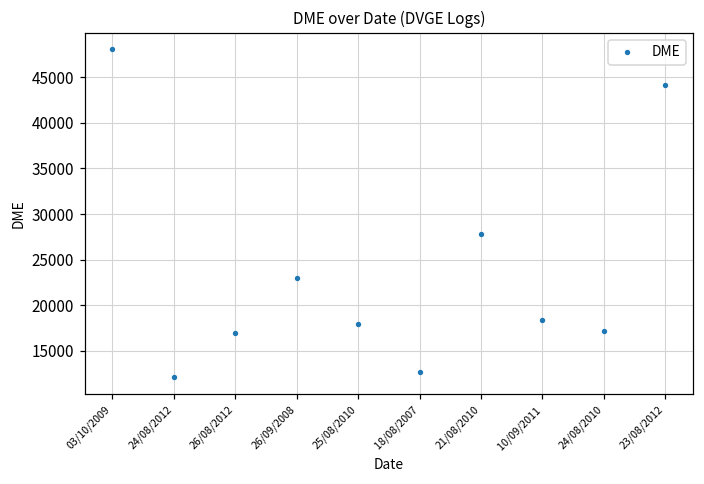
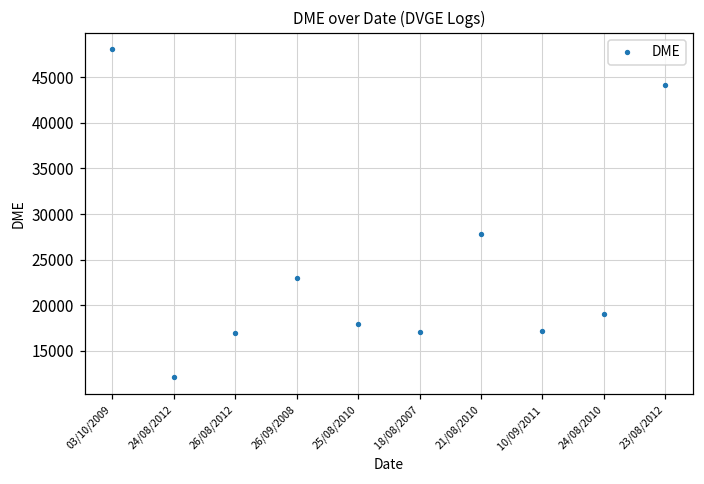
  {
    "03/10/2009": 48000,
    "24/08/2012": 12000,
    "26/08/2012": 17000,
    "26/09/2008": 23000,
    "25/08/2010": 18000,
-   "18/08/2007": 13000,
+   "18/08/2007": 17000,
    "21/08/2010": 28000,
-   "10/09/2011": 18000,
-   "24/08/2010": 17000,
+   "10/09/2011": 17000,
+   "24/08/2010": 19000,
    "23/08/2012": 44000
  }
